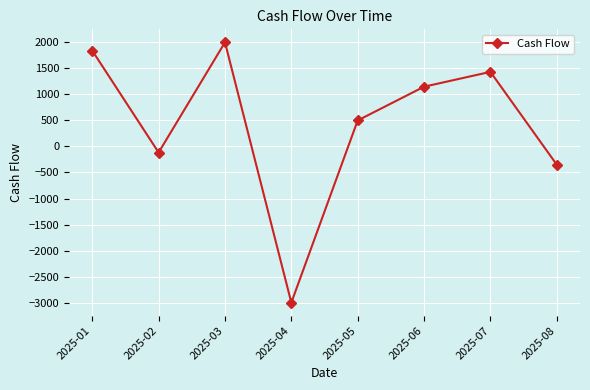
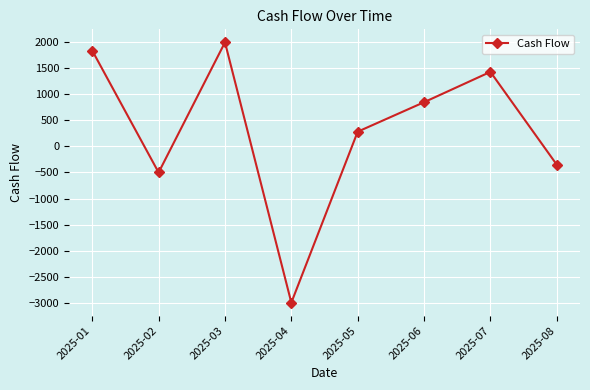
  {
    "2025-01": 1800,
-   "2025-02": -100,
+   "2025-02": -500,
    "2025-03": 2000,
    "2025-04": -3000,
-   "2025-05": 500,
-   "2025-06": 1100,
+   "2025-05": 300,
+   "2025-06": 900,
    "2025-07": 1400,
    "2025-08": -400
  }
